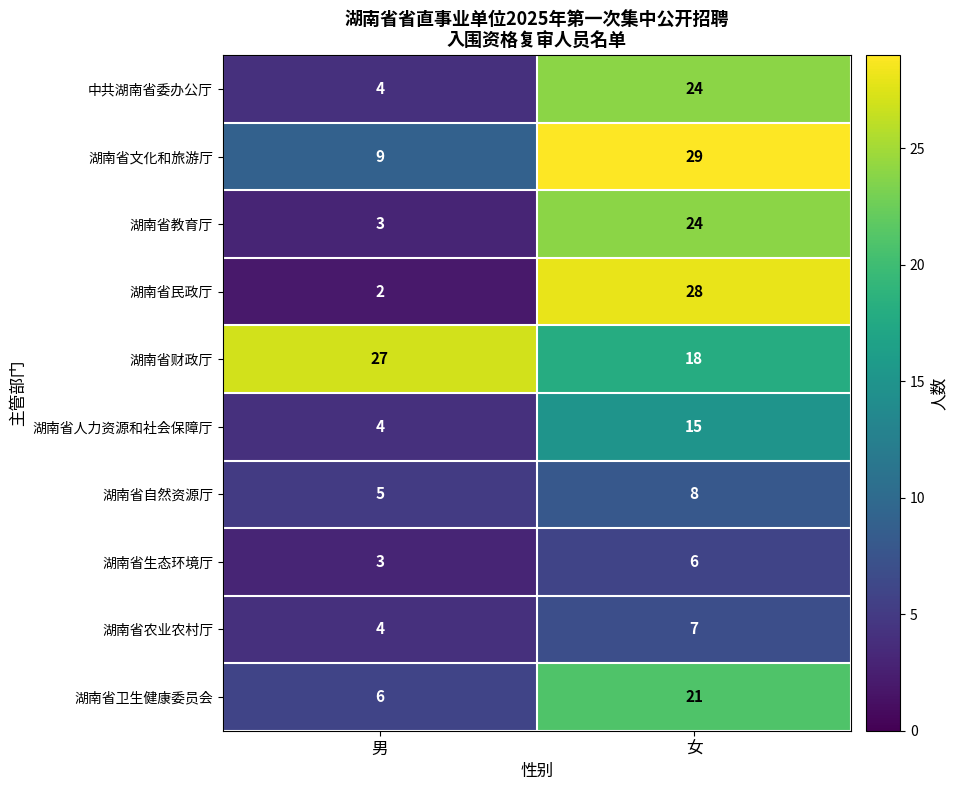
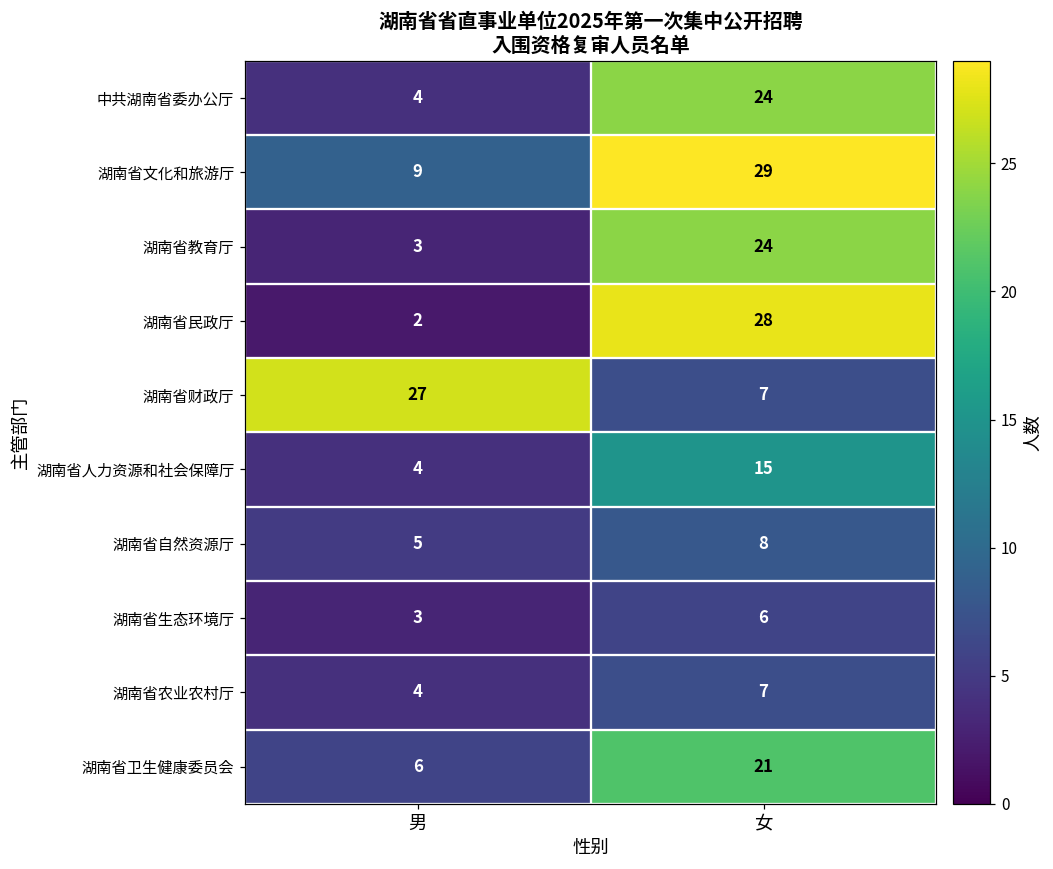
  {
    "中共湖南省委办公厅": {
      "男": 4,
      "女": 24
    },
    "湖南省文化和旅游厅": {
      "男": 9,
      "女": 29
    },
    "湖南省教育厅": {
      "男": 3,
      "女": 24
    },
    "湖南省民政厅": {
      "男": 2,
      "女": 28
    },
    "湖南省财政厅": {
      "男": 27,
-     "女": 18
+     "女": 7
    },
    "湖南省人力资源和社会保障厅": {
      "男": 4,
      "女": 15
    },
    "湖南省自然资源厅": {
      "男": 5,
      "女": 8
    },
    "湖南省生态环境厅": {
      "男": 3,
      "女": 6
    },
    "湖南省农业农村厅": {
      "男": 4,
      "女": 7
    },
    "湖南省卫生健康委员会": {
      "男": 6,
      "女": 21
    }
  }
